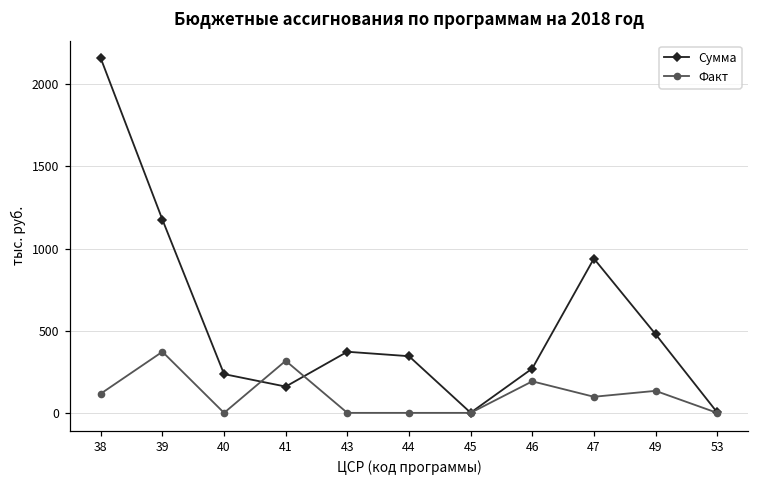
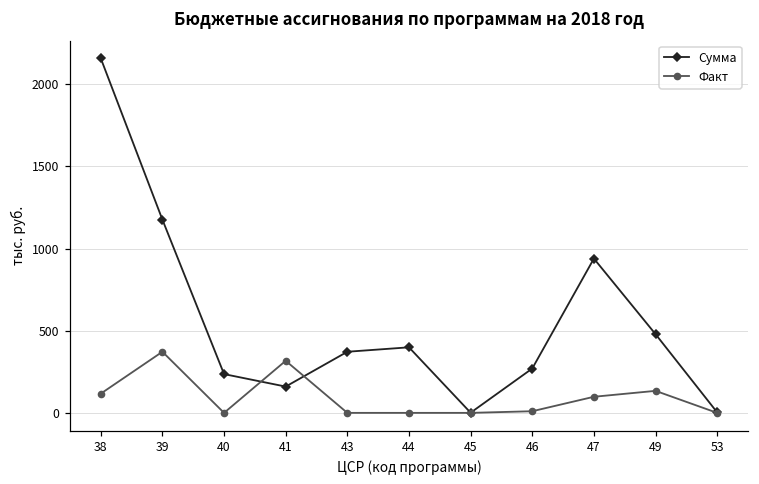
  {
    "Сумма": {
      "38": 2160,
      "39": 1180,
      "40": 240,
      "41": 160,
      "43": 370,
-     "44": 350,
+     "44": 400,
      "46": 270,
      "47": 940,
      "49": 480
    },
    "Факт": {
      "38": 120,
      "39": 370,
      "40": 0,
      "41": 320,
      "43": 0,
      "44": 0,
-     "46": 190,
+     "46": 10,
      "47": 100,
      "49": 130
    }
  }
